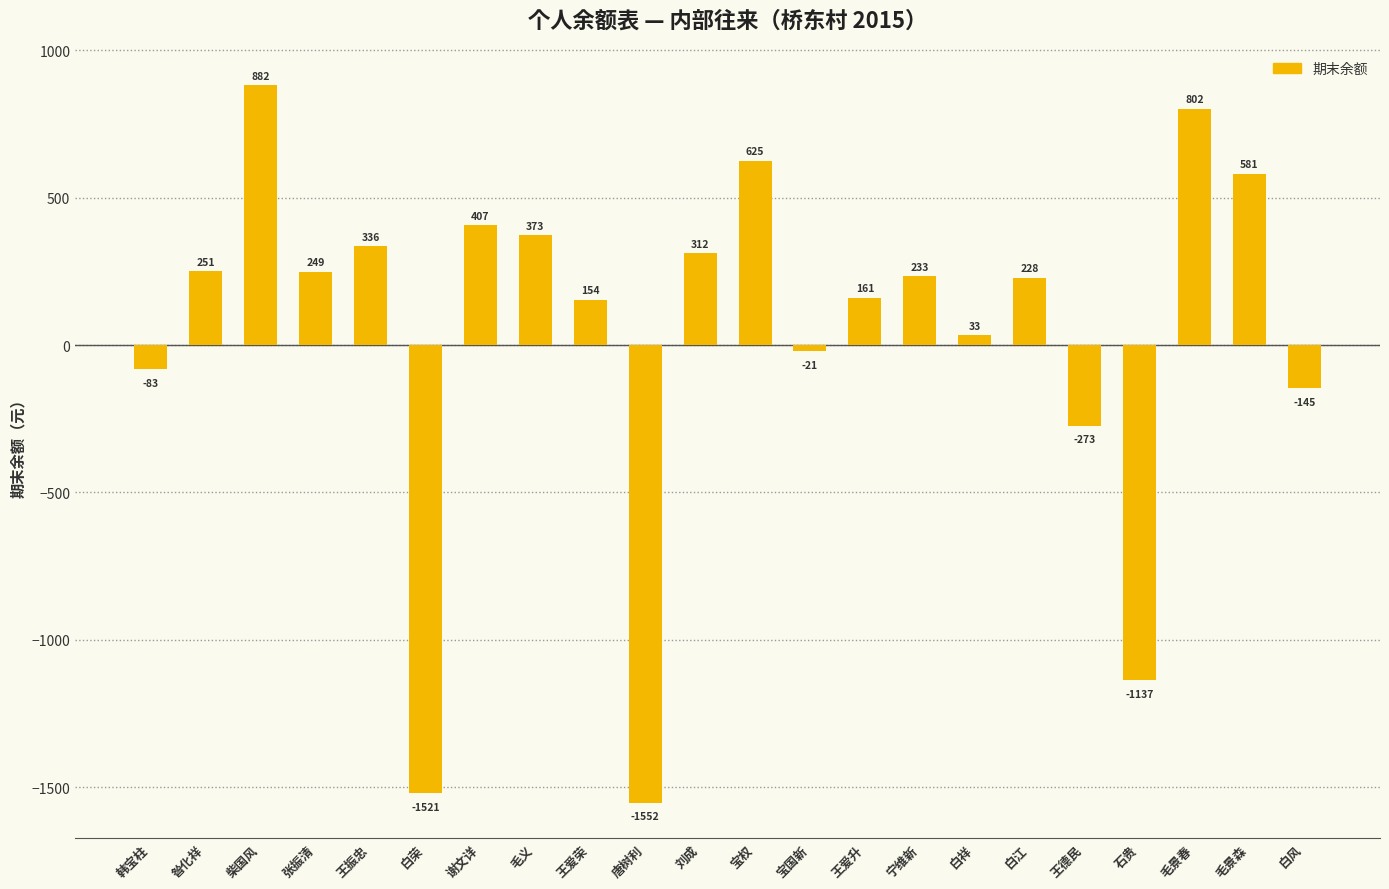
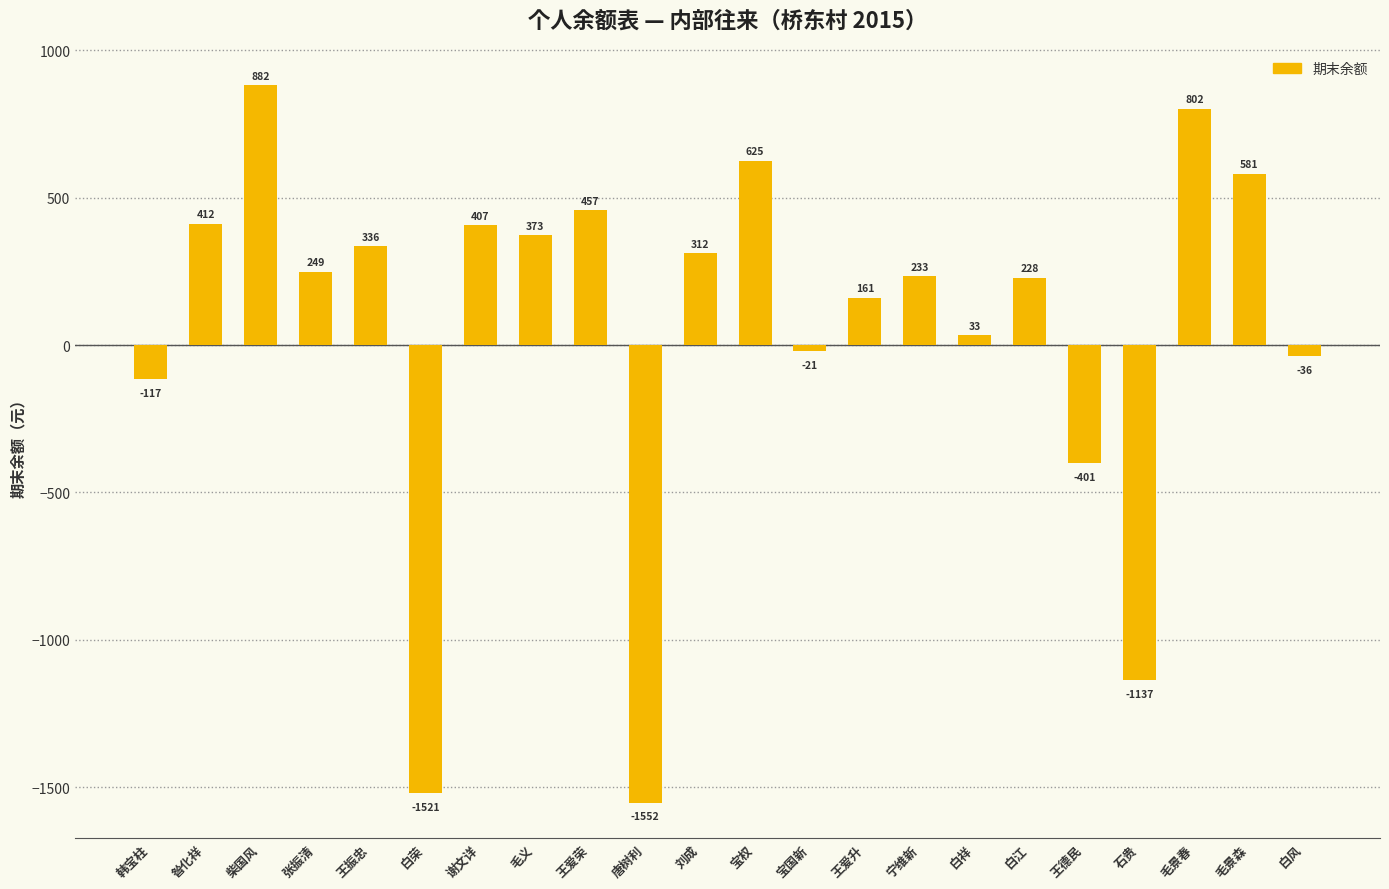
  {
-   "韩宝柱": -83,
-   "昝化祥": 251,
+   "韩宝柱": -117,
+   "昝化祥": 412,
    "柴国风": 882,
    "张振清": 249,
    "王振忠": 336,
    "白荣": -1521,
    "谢文详": 407,
    "毛义": 373,
-   "王爱荣": 154,
+   "王爱荣": 457,
    "唐树利": -1552,
    "刘成": 312,
    "宝权": 625,
    "宝国新": -21,
    "王爱升": 161,
    "宁维新": 233,
    "白祥": 33,
    "白江": 228,
-   "王德民": -273,
+   "王德民": -401,
    "石贵": -1137,
    "毛景春": 802,
    "毛景森": 581,
-   "白风": -145
+   "白风": -36
  }
